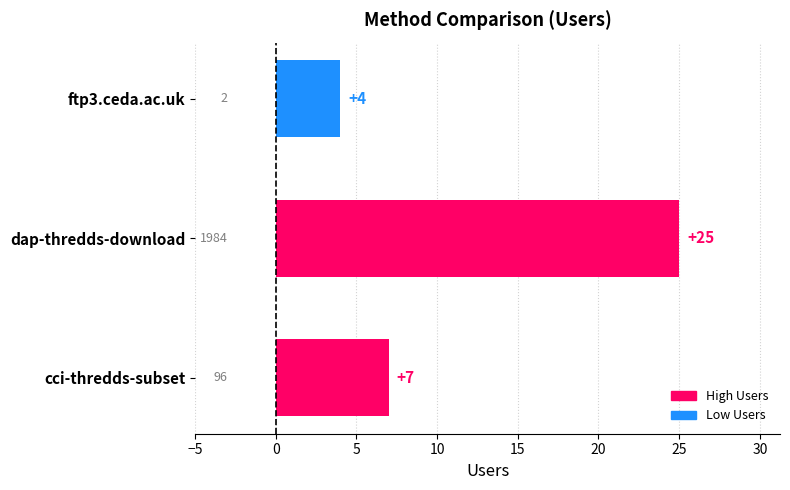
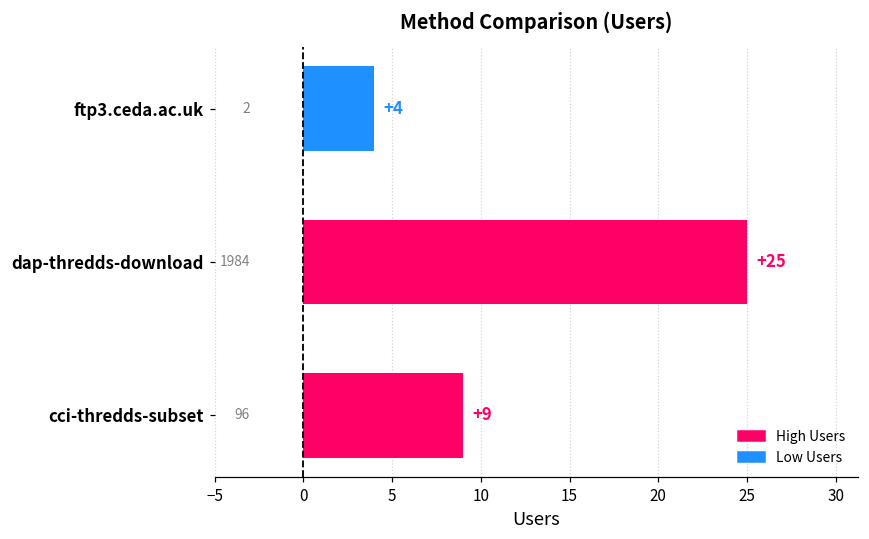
  {
    "ftp3.ceda.ac.uk": "+4",
    "dap-thredds-download": "+25",
-   "cci-thredds-subset": "+7"
+   "cci-thredds-subset": "+9"
  }
